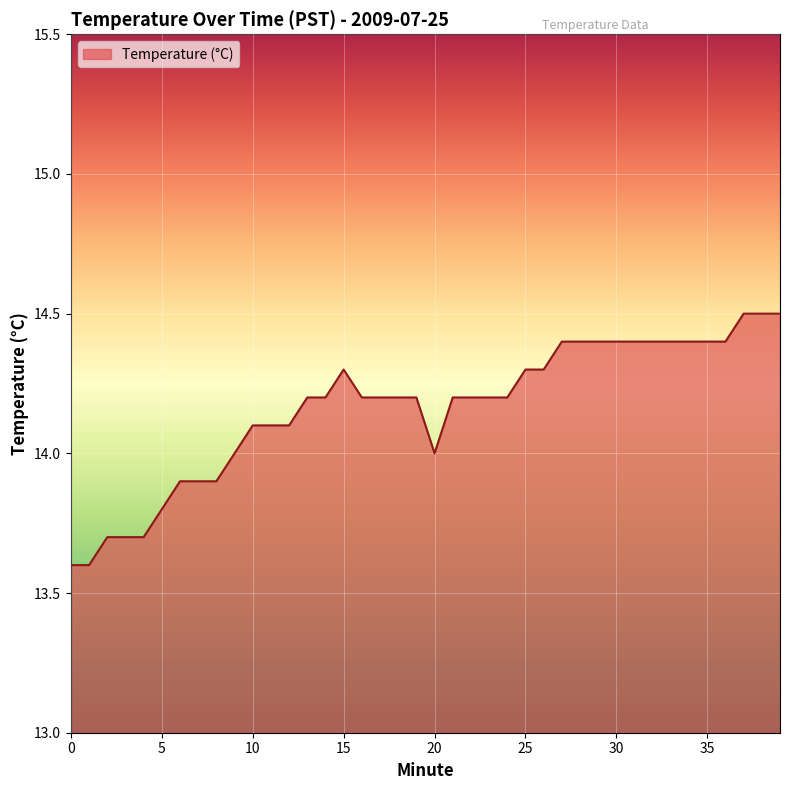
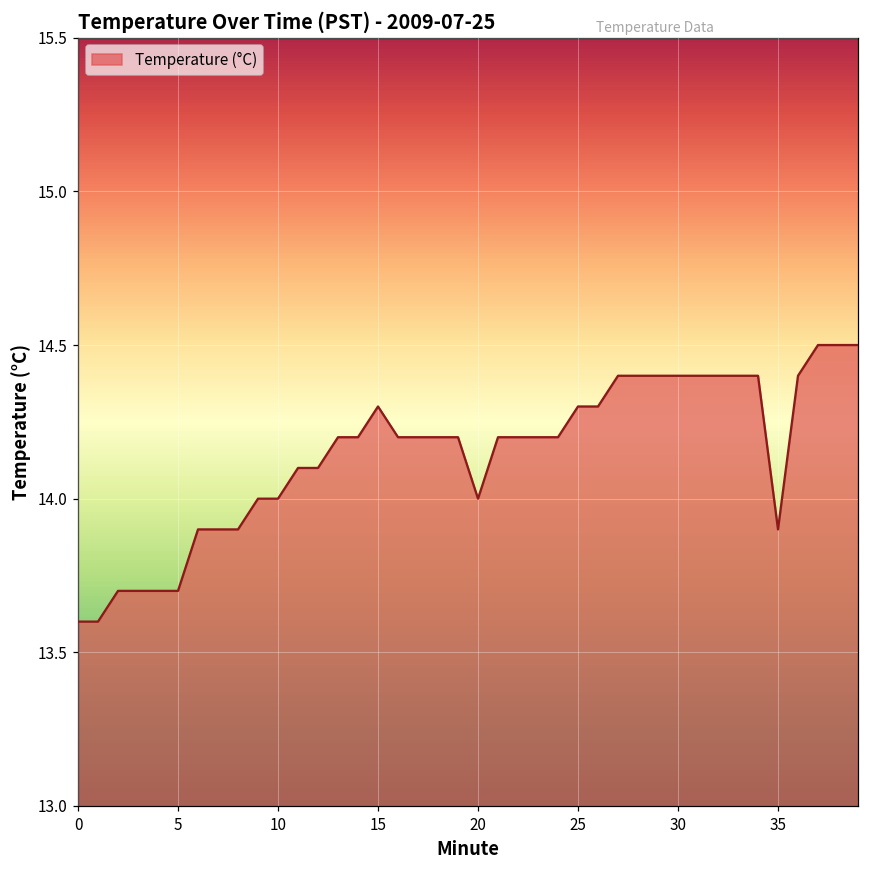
  {
    "0": 13.6,
-   "5": 13.8,
-   "10": 14.1,
+   "5": 13.7,
+   "10": 14.0,
    "15": 14.3,
    "20": 14.0,
    "25": 14.3,
    "30": 14.4,
-   "35": 14.4
+   "35": 13.9
  }
